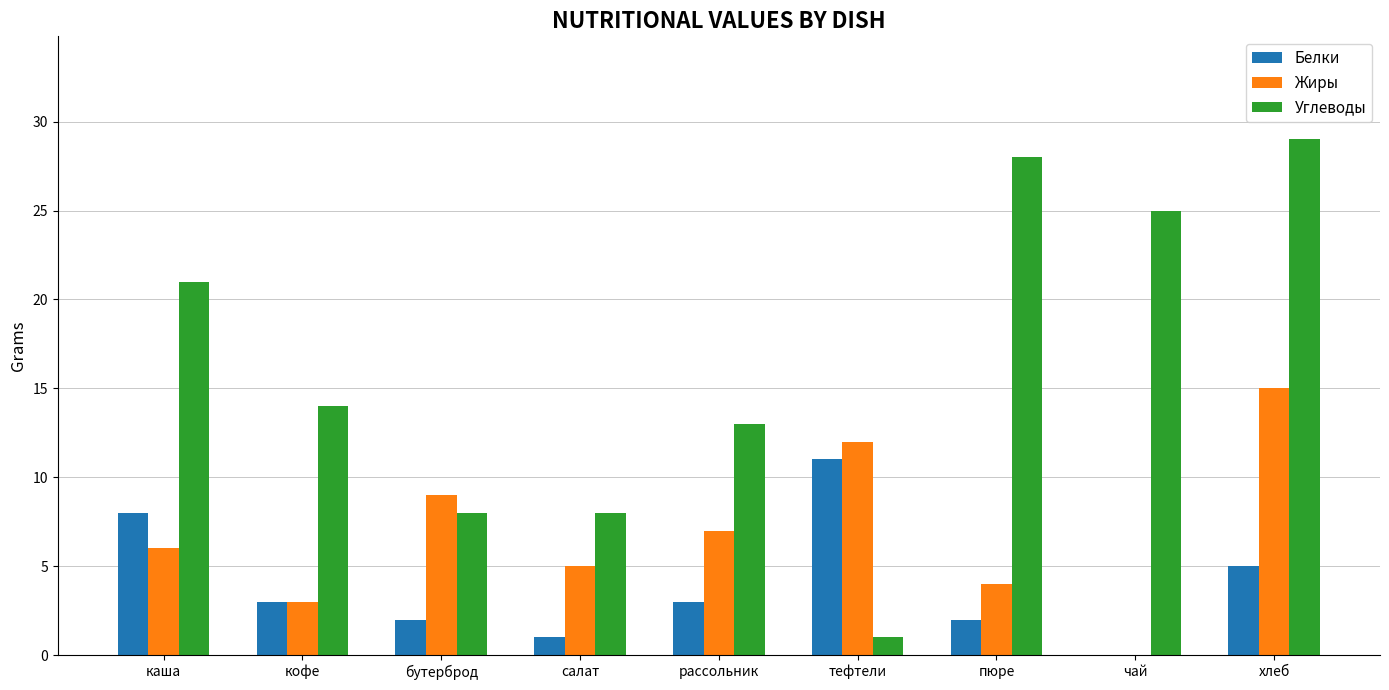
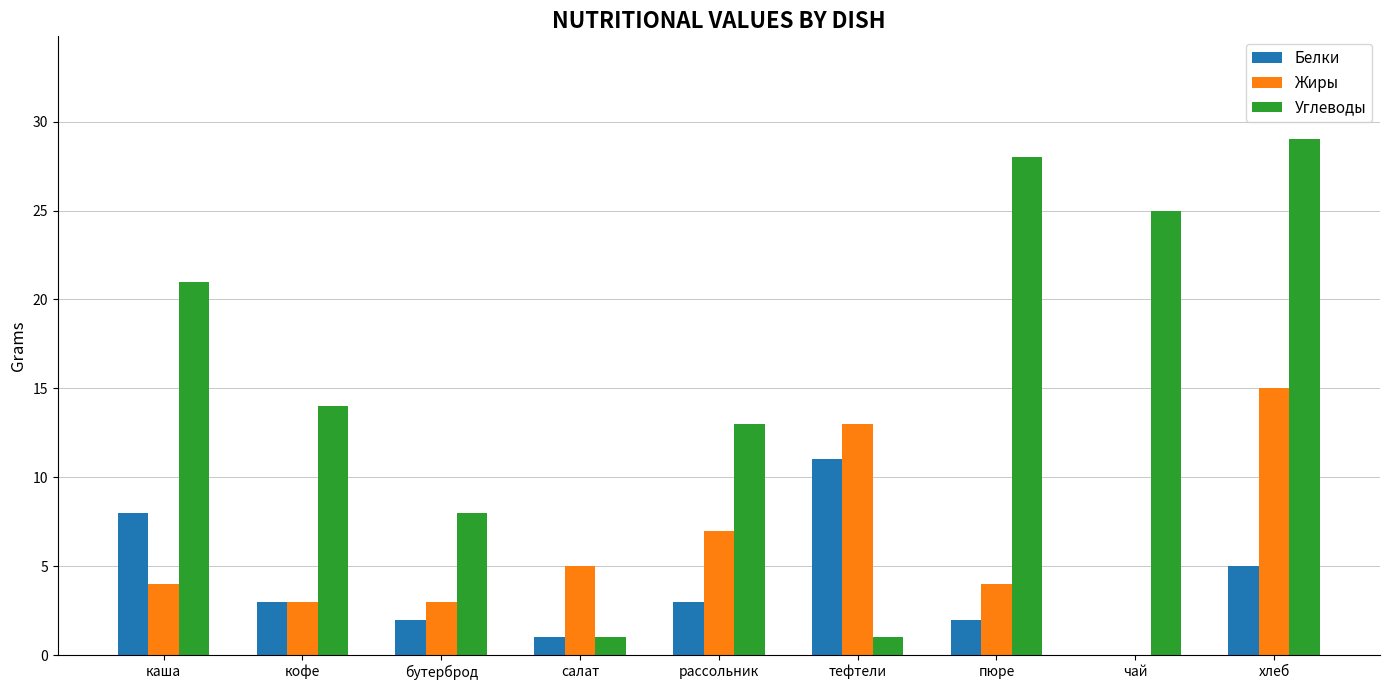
  {
    "Белки": {
      "каша": 8,
      "кофе": 3,
      "бутерброд": 2,
      "салат": 1,
      "рассольник": 3,
      "тефтели": 11,
      "пюре": 2,
      "чай": 0,
      "хлеб": 5
    },
    "Жиры": {
-     "каша": 6,
+     "каша": 4,
      "кофе": 3,
-     "бутерброд": 9,
+     "бутерброд": 3,
      "салат": 5,
      "рассольник": 7,
-     "тефтели": 12,
+     "тефтели": 13,
      "пюре": 4,
      "чай": 0,
      "хлеб": 15
    },
    "Углеводы": {
      "каша": 21,
      "кофе": 14,
      "бутерброд": 8,
-     "салат": 8,
+     "салат": 1,
      "рассольник": 13,
      "тефтели": 1,
      "пюре": 28,
      "чай": 25,
      "хлеб": 29
    }
  }
